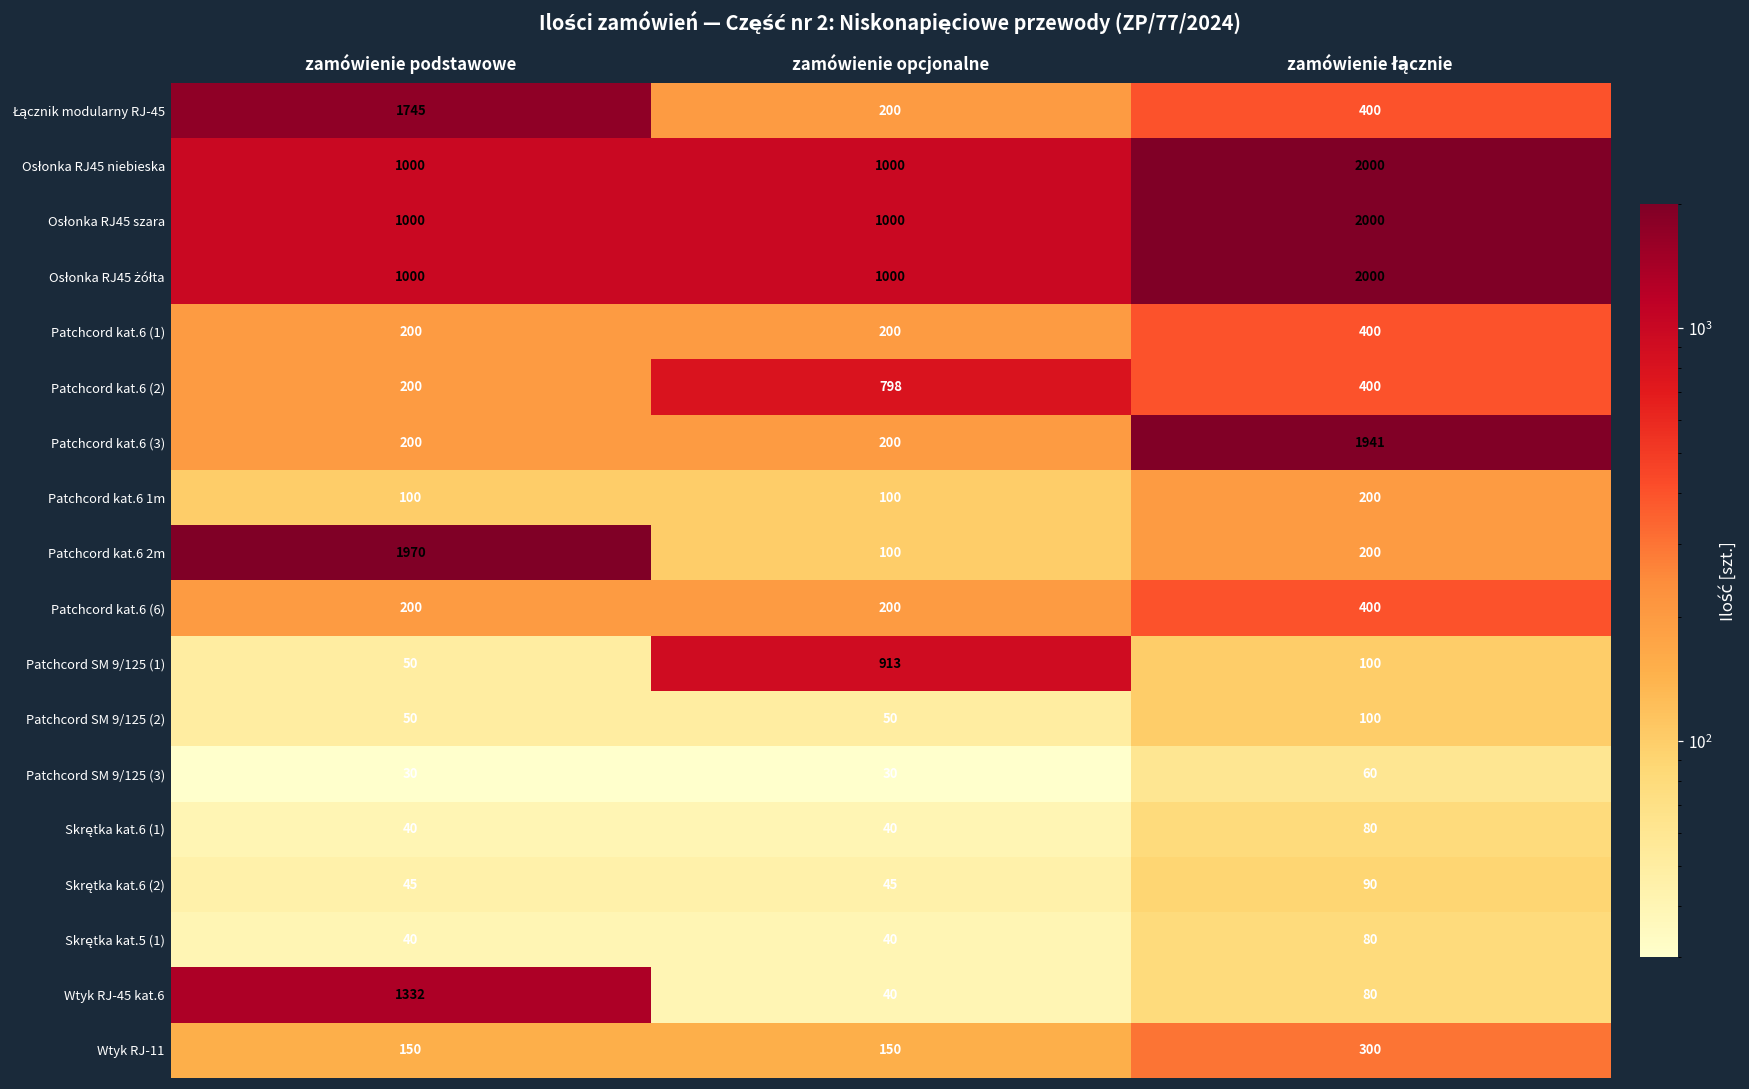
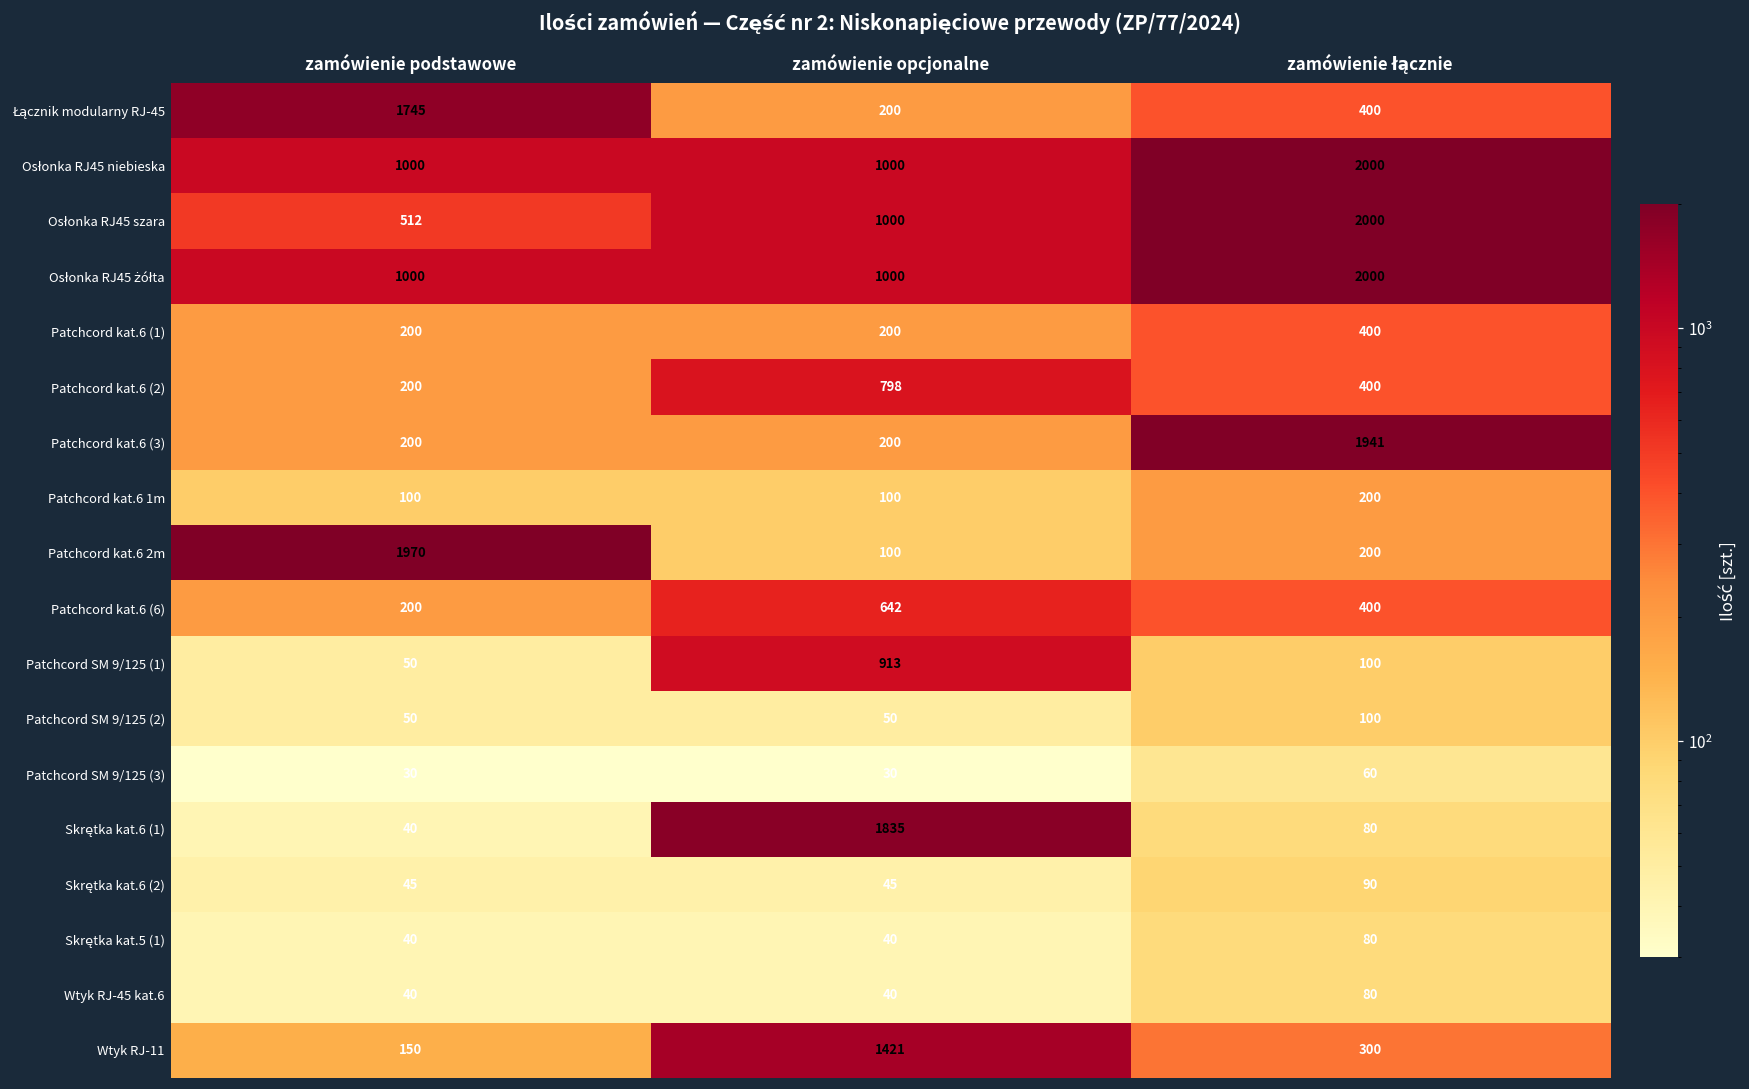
  {
    "Łącznik modularny RJ-45": {
      "zamówienie podstawowe": 1745,
      "zamówienie opcjonalne": 200,
      "zamówienie łącznie": 400
    },
    "Osłonka RJ45 niebieska": {
      "zamówienie podstawowe": 1000,
      "zamówienie opcjonalne": 1000,
      "zamówienie łącznie": 2000
    },
    "Osłonka RJ45 szara": {
-     "zamówienie podstawowe": 1000,
+     "zamówienie podstawowe": 512,
      "zamówienie opcjonalne": 1000,
      "zamówienie łącznie": 2000
    },
    "Osłonka RJ45 żółta": {
      "zamówienie podstawowe": 1000,
      "zamówienie opcjonalne": 1000,
      "zamówienie łącznie": 2000
    },
    "Patchcord kat.6 (1)": {
      "zamówienie podstawowe": 200,
      "zamówienie opcjonalne": 200,
      "zamówienie łącznie": 400
    },
    "Patchcord kat.6 (2)": {
      "zamówienie podstawowe": 200,
      "zamówienie opcjonalne": 798,
      "zamówienie łącznie": 400
    },
    "Patchcord kat.6 (3)": {
      "zamówienie podstawowe": 200,
      "zamówienie opcjonalne": 200,
      "zamówienie łącznie": 1941
    },
    "Patchcord kat.6 1m": {
      "zamówienie podstawowe": 100,
      "zamówienie opcjonalne": 100,
      "zamówienie łącznie": 200
    },
    "Patchcord kat.6 2m": {
      "zamówienie podstawowe": 1970,
      "zamówienie opcjonalne": 100,
      "zamówienie łącznie": 200
    },
    "Patchcord kat.6 (6)": {
      "zamówienie podstawowe": 200,
-     "zamówienie opcjonalne": 200,
+     "zamówienie opcjonalne": 642,
      "zamówienie łącznie": 400
    },
    "Patchcord SM 9/125 (1)": {
      "zamówienie podstawowe": 50,
      "zamówienie opcjonalne": 913,
      "zamówienie łącznie": 100
    },
    "Patchcord SM 9/125 (2)": {
      "zamówienie podstawowe": 50,
      "zamówienie opcjonalne": 50,
      "zamówienie łącznie": 100
    },
    "Patchcord SM 9/125 (3)": {
      "zamówienie podstawowe": 30,
      "zamówienie opcjonalne": 30,
      "zamówienie łącznie": 60
    },
    "Skrętka kat.6 (1)": {
      "zamówienie podstawowe": 40,
-     "zamówienie opcjonalne": 40,
+     "zamówienie opcjonalne": 1835,
      "zamówienie łącznie": 80
    },
    "Skrętka kat.6 (2)": {
      "zamówienie podstawowe": 45,
      "zamówienie opcjonalne": 45,
      "zamówienie łącznie": 90
    },
    "Skrętka kat.5 (1)": {
      "zamówienie podstawowe": 40,
      "zamówienie opcjonalne": 40,
      "zamówienie łącznie": 80
    },
    "Wtyk RJ-45 kat.6": {
-     "zamówienie podstawowe": 1332,
+     "zamówienie podstawowe": 40,
      "zamówienie opcjonalne": 40,
      "zamówienie łącznie": 80
    },
    "Wtyk RJ-11": {
      "zamówienie podstawowe": 150,
-     "zamówienie opcjonalne": 150,
+     "zamówienie opcjonalne": 1421,
      "zamówienie łącznie": 300
    }
  }
